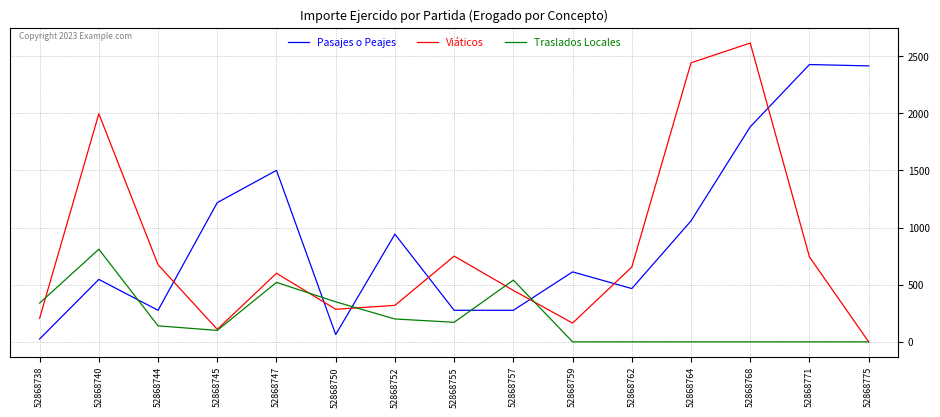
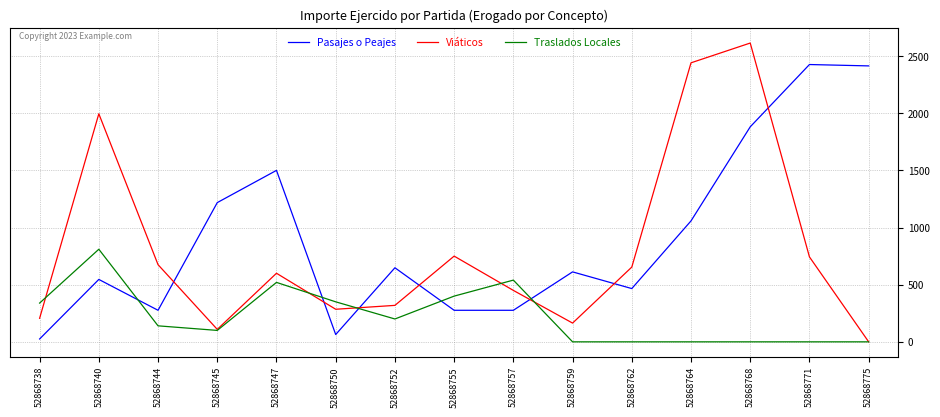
  {
    "Pasajes o Peajes": {
      "52868738": 30,
      "52868740": 550,
      "52868744": 280,
      "52868745": 1220,
      "52868747": 1500,
      "52868750": 60,
-     "52868752": 940,
+     "52868752": 650,
      "52868755": 280,
      "52868757": 280,
      "52868759": 610,
      "52868762": 470,
      "52868764": 1060,
      "52868768": 1880,
      "52868771": 2430,
      "52868775": 2410
    },
    "Viáticos": {
      "52868738": 210,
      "52868740": 2000,
      "52868744": 680,
      "52868747": 600,
      "52868750": 290,
      "52868752": 320,
      "52868755": 750,
      "52868757": 450,
      "52868759": 160,
      "52868762": 650,
      "52868764": 2440,
      "52868768": 2610,
      "52868771": 740
    },
    "Traslados Locales": {
      "52868738": 340,
      "52868740": 810,
      "52868744": 140,
      "52868747": 520,
      "52868750": 350,
      "52868752": 200,
-     "52868755": 170,
+     "52868755": 400,
      "52868757": 540,
      "52868759": 0,
      "52868762": 0,
      "52868764": 0,
      "52868768": 0,
      "52868771": 0
    }
  }
